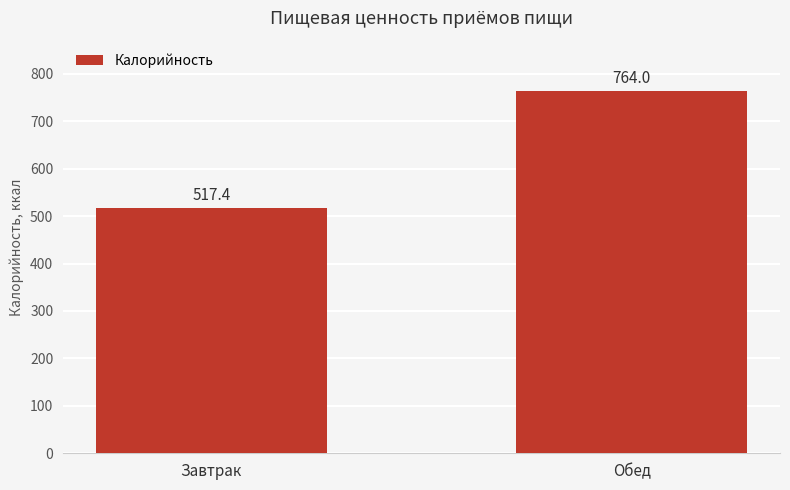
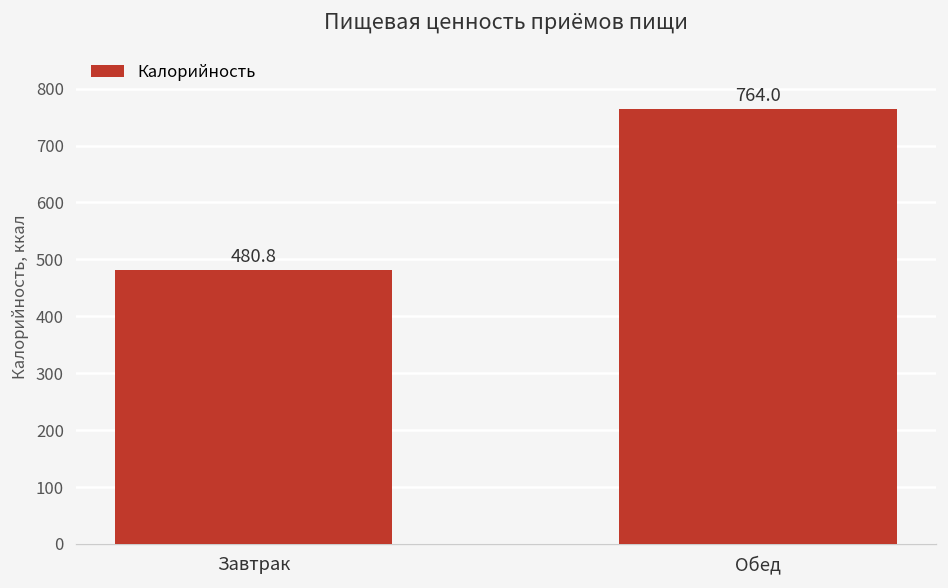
  {
-   "Завтрак": 517.4,
+   "Завтрак": 480.8,
    "Обед": 764.0
  }
